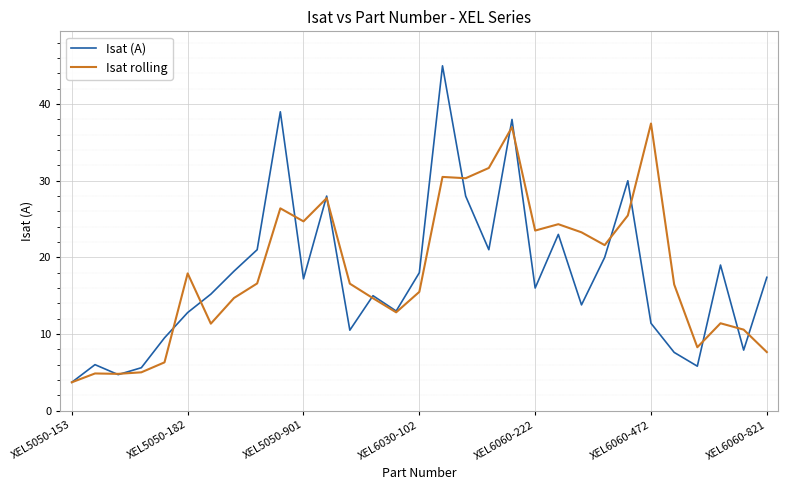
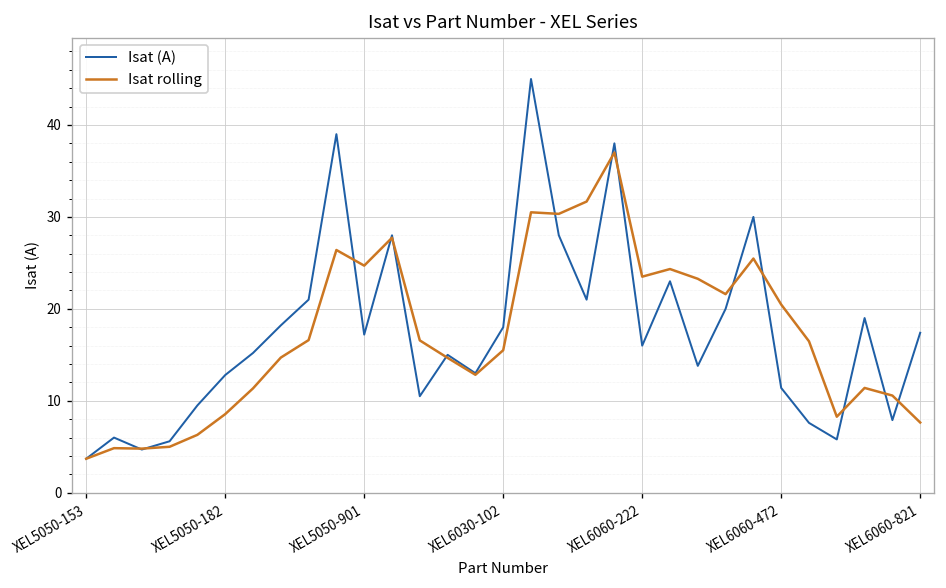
  {
    "Isat (A)": {
      "XEL5050-182": 13,
      "XEL5050-901": 17,
      "XEL6030-102": 18,
      "XEL6060-222": 16,
      "XEL6060-472": 11,
      "XEL6060-821": 17
    },
    "Isat rolling": {
-     "XEL5050-182": 18,
+     "XEL5050-182": 9,
      "XEL5050-901": 25,
      "XEL6030-102": 16,
      "XEL6060-222": 24,
-     "XEL6060-472": 37,
+     "XEL6060-472": 20,
      "XEL6060-821": 8
    }
  }
